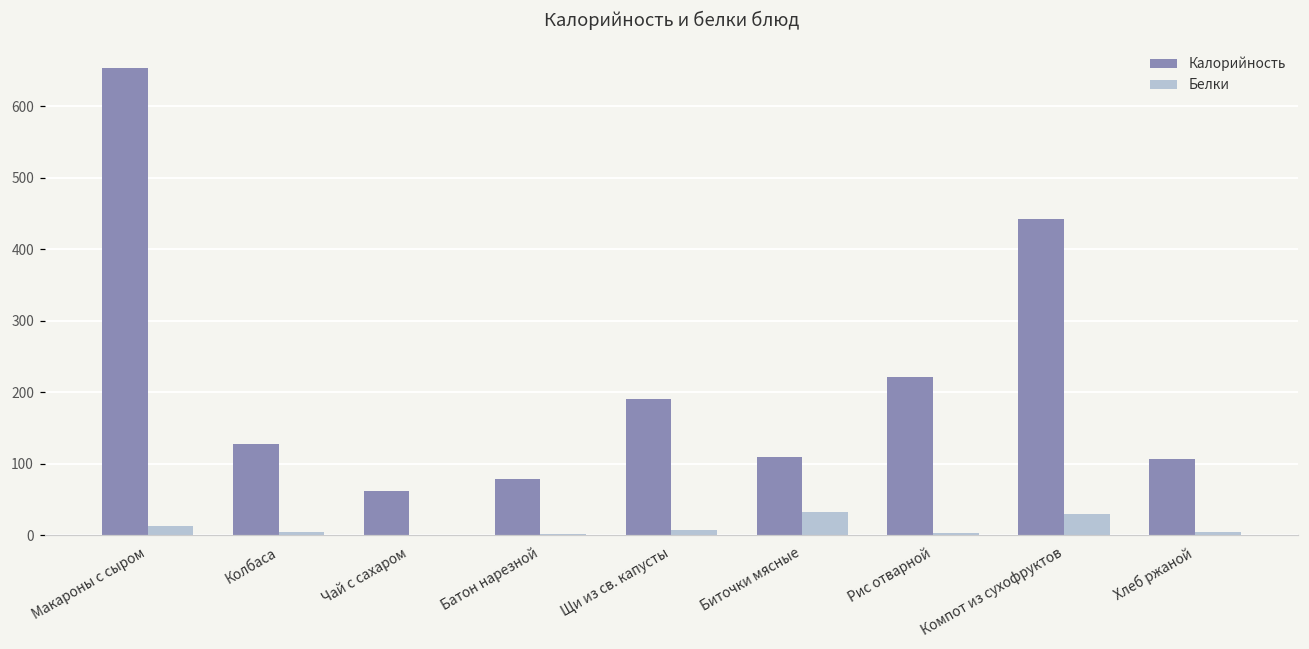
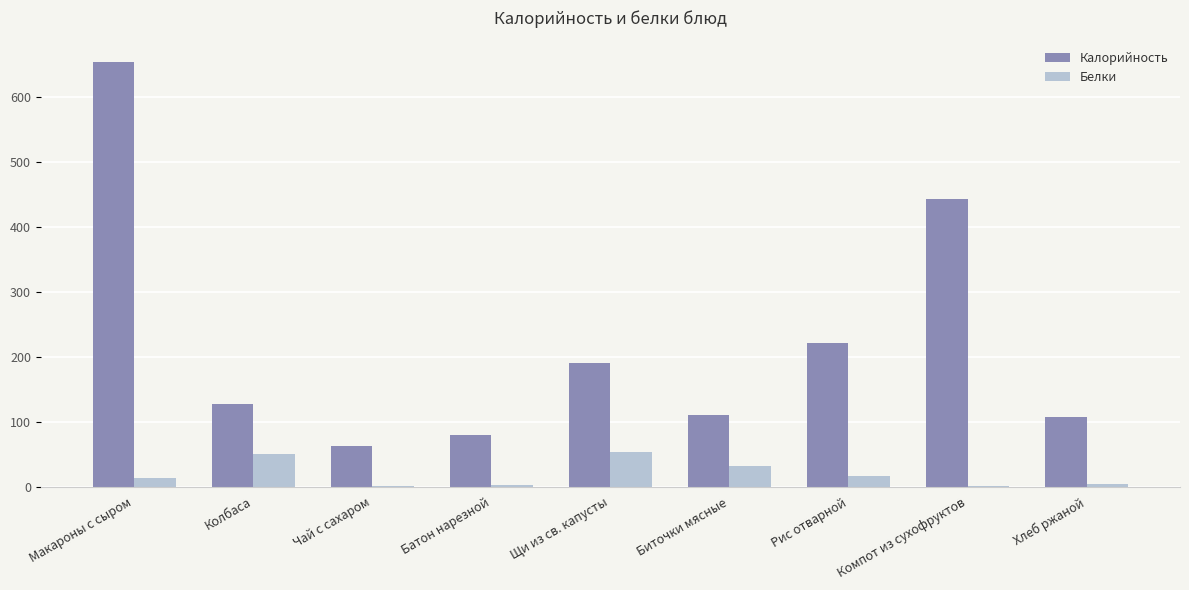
  {
    "Калорийность": {
      "Макароны с сыром": 650,
      "Колбаса": 130,
      "Чай с сахаром": 60,
      "Батон нарезной": 80,
      "Щи из св. капусты": 190,
      "Биточки мясные": 110,
      "Рис отварной": 220,
      "Компот из сухофруктов": 440,
      "Хлеб ржаной": 110
    },
    "Белки": {
      "Макароны с сыром": 10,
-     "Колбаса": 0,
-     "Щи из св. капусты": 10,
+     "Колбаса": 50,
+     "Щи из св. капусты": 50,
      "Биточки мясные": 30,
-     "Рис отварной": 0,
-     "Компот из сухофруктов": 30
+     "Рис отварной": 20,
+     "Компот из сухофруктов": 0
    }
  }
